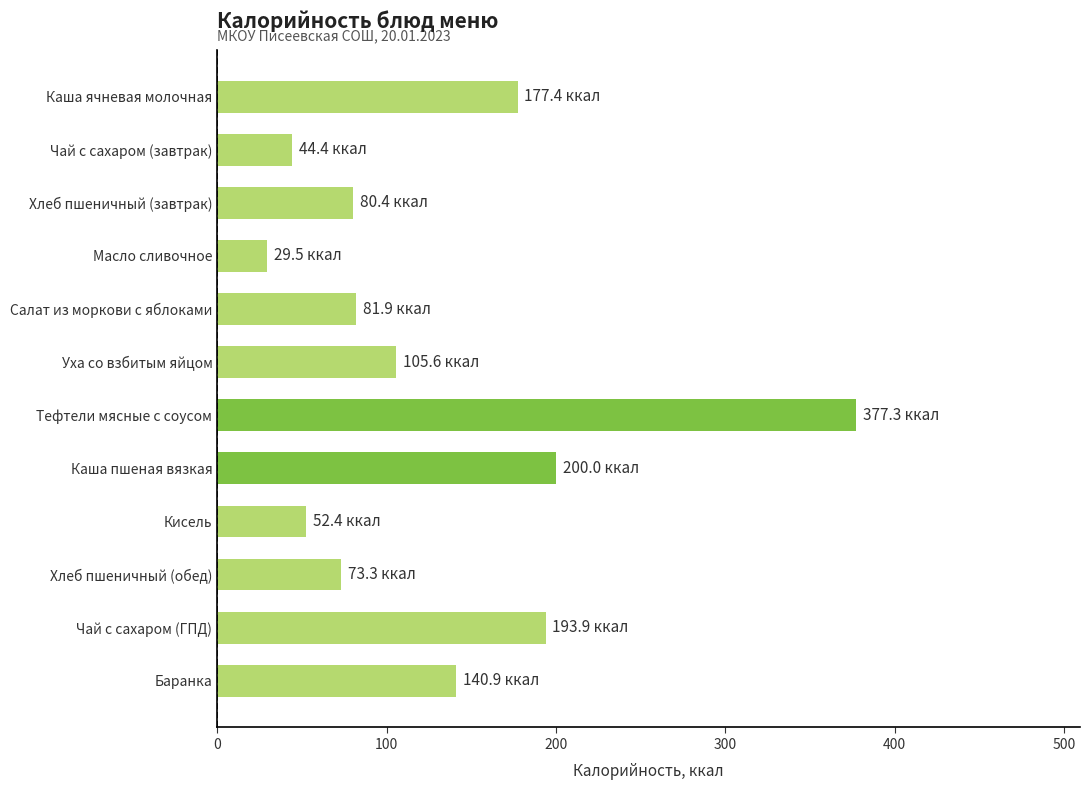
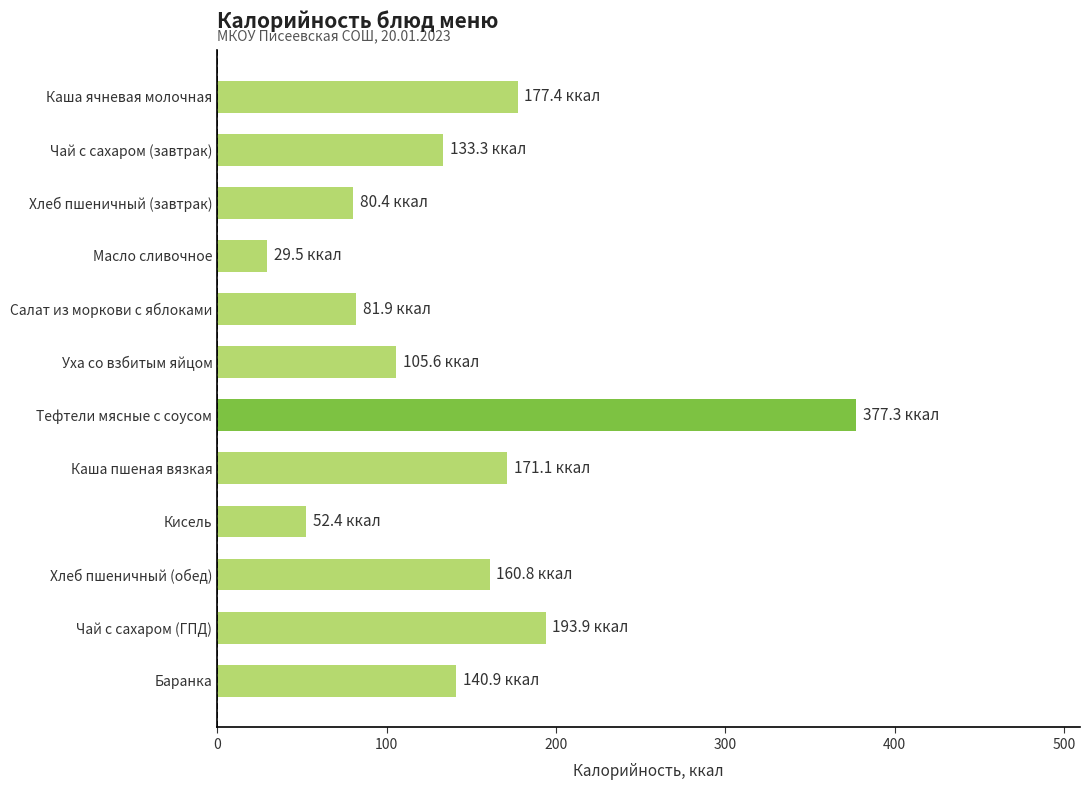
  {
    "Каша ячневая молочная": 177.4,
-   "Чай с сахаром (завтрак)": 44.4,
+   "Чай с сахаром (завтрак)": 133.3,
    "Хлеб пшеничный (завтрак)": 80.4,
    "Масло сливочное": 29.5,
    "Салат из моркови с яблоками": 81.9,
    "Уха со взбитым яйцом": 105.6,
    "Тефтели мясные с соусом": 377.3,
-   "Каша пшеная вязкая": 200.0,
+   "Каша пшеная вязкая": 171.1,
    "Кисель": 52.4,
-   "Хлеб пшеничный (обед)": 73.3,
+   "Хлеб пшеничный (обед)": 160.8,
    "Чай с сахаром (ГПД)": 193.9,
    "Баранка": 140.9
  }
